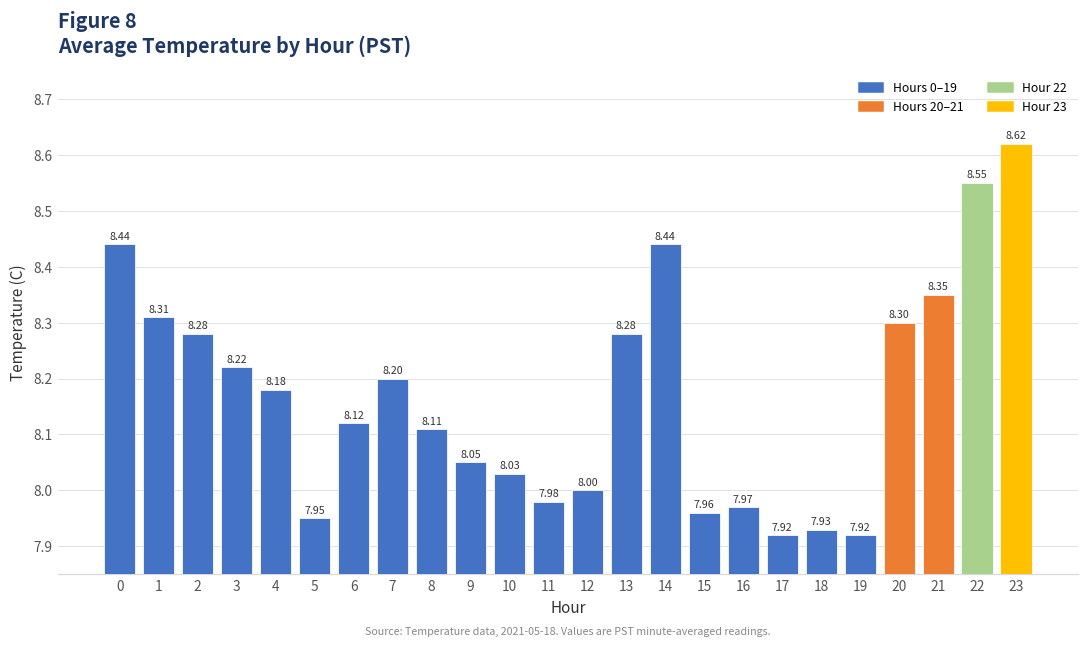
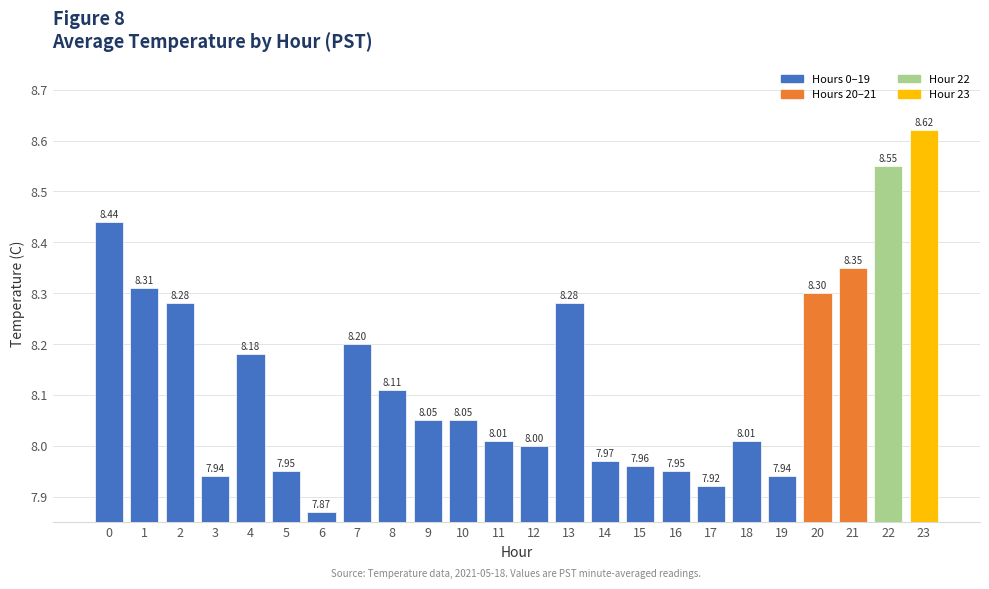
  {
    "0": 8.44,
    "1": 8.31,
    "2": 8.28,
-   "3": 8.22,
+   "3": 7.94,
    "4": 8.18,
    "5": 7.95,
-   "6": 8.12,
+   "6": 7.87,
    "7": 8.20,
    "8": 8.11,
    "9": 8.05,
-   "10": 8.03,
-   "11": 7.98,
+   "10": 8.05,
+   "11": 8.01,
    "12": 8.00,
    "13": 8.28,
-   "14": 8.44,
+   "14": 7.97,
    "15": 7.96,
-   "16": 7.97,
+   "16": 7.95,
    "17": 7.92,
-   "18": 7.93,
-   "19": 7.92,
+   "18": 8.01,
+   "19": 7.94,
    "20": 8.30,
    "21": 8.35,
    "22": 8.55,
    "23": 8.62
  }
